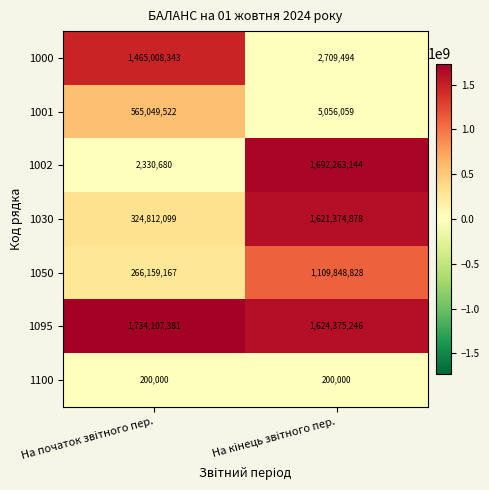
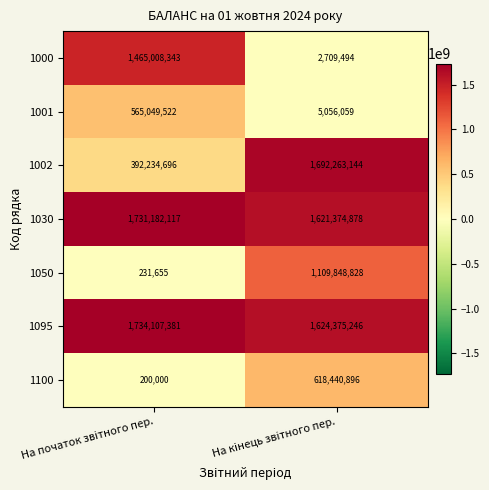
  {
    "1000": {
      "На початок звітного пер.": "1,465,008,343",
      "На кінець звітного пер.": "2,709,494"
    },
    "1001": {
      "На початок звітного пер.": "565,049,522",
      "На кінець звітного пер.": "5,056,059"
    },
    "1002": {
-     "На початок звітного пер.": "2,330,680",
+     "На початок звітного пер.": "392,234,696",
      "На кінець звітного пер.": "1,692,263,144"
    },
    "1030": {
-     "На початок звітного пер.": "324,812,099",
+     "На початок звітного пер.": "1,731,182,117",
      "На кінець звітного пер.": "1,621,374,878"
    },
    "1050": {
-     "На початок звітного пер.": "266,159,167",
+     "На початок звітного пер.": "231,655",
      "На кінець звітного пер.": "1,109,848,828"
    },
    "1095": {
      "На початок звітного пер.": "1,734,107,381",
      "На кінець звітного пер.": "1,624,375,246"
    },
    "1100": {
      "На початок звітного пер.": "200,000",
-     "На кінець звітного пер.": "200,000"
+     "На кінець звітного пер.": "618,440,896"
    }
  }
